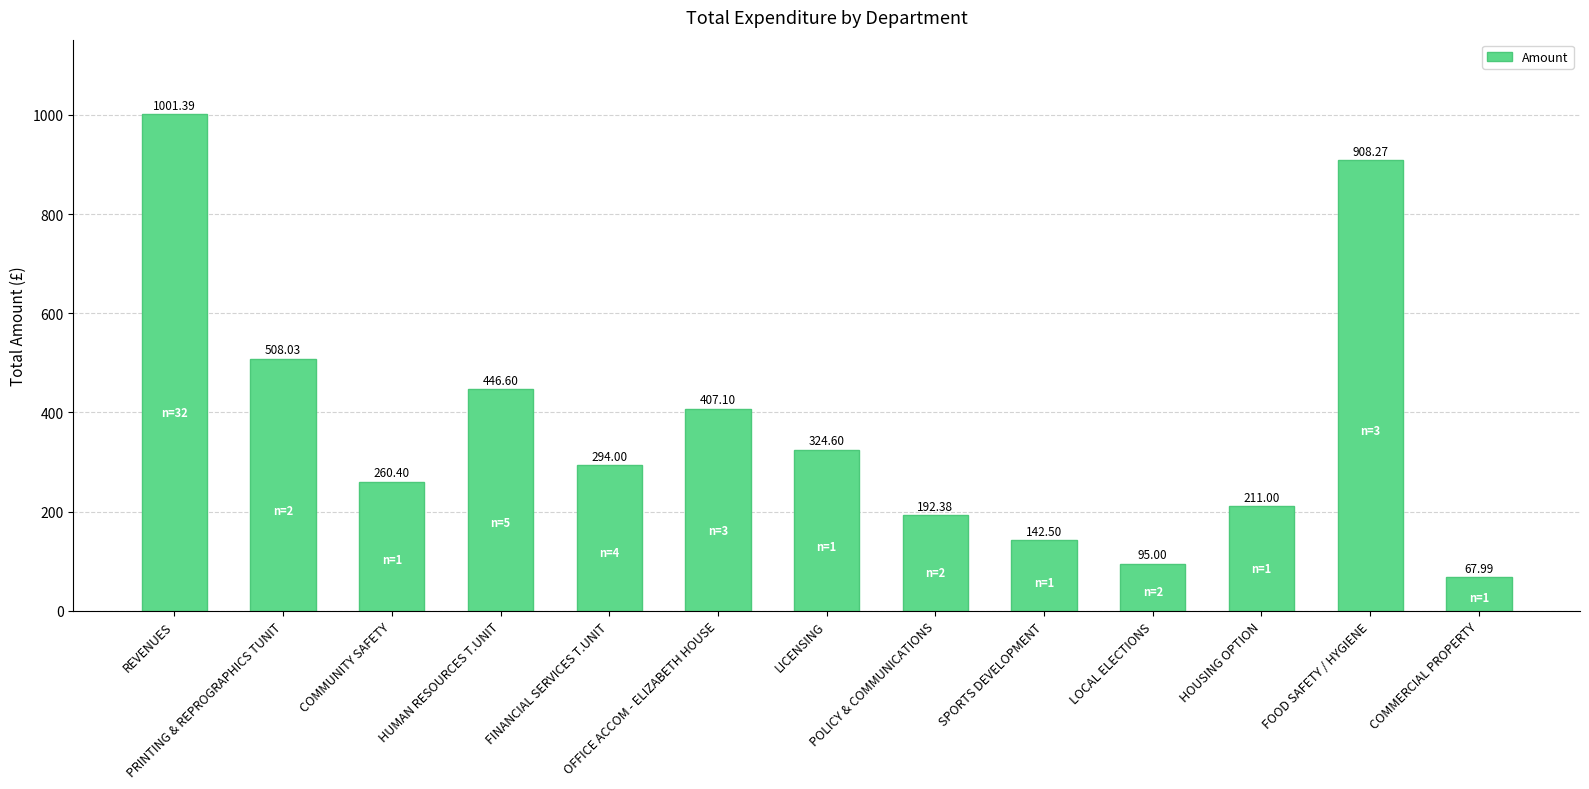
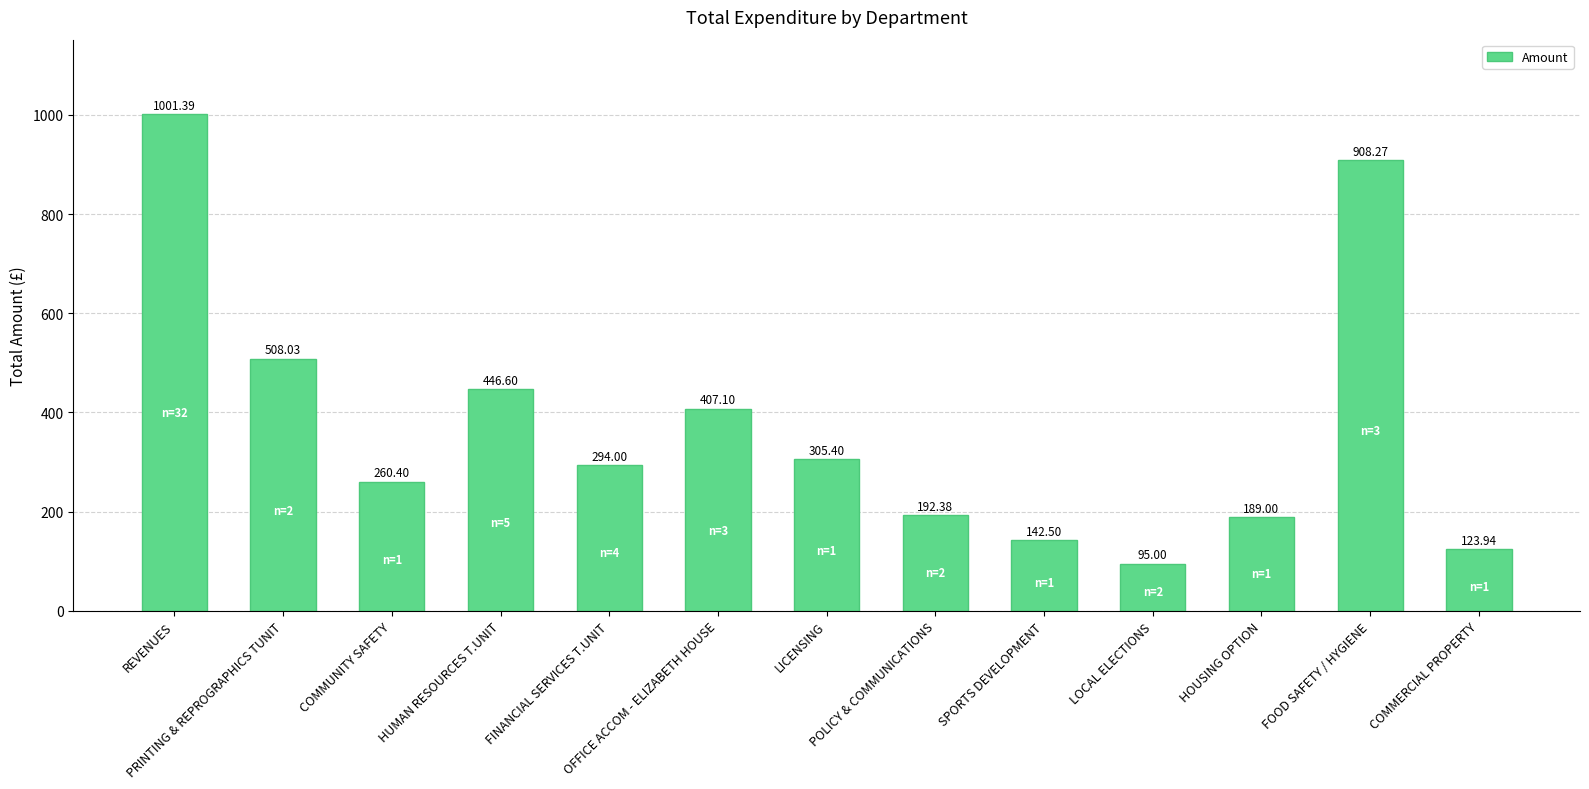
  {
    "REVENUES": 1001.39,
    "PRINTING & REPROGRAPHICS TUNIT": 508.03,
    "COMMUNITY SAFETY": 260.40,
    "HUMAN RESOURCES T.UNIT": 446.60,
    "FINANCIAL SERVICES T.UNIT": 294.00,
    "OFFICE ACCOM - ELIZABETH HOUSE": 407.10,
-   "LICENSING": 324.60,
+   "LICENSING": 305.40,
    "POLICY & COMMUNICATIONS": 192.38,
    "SPORTS DEVELOPMENT": 142.50,
    "LOCAL ELECTIONS": 95.00,
-   "HOUSING OPTION": 211.00,
+   "HOUSING OPTION": 189.00,
    "FOOD SAFETY / HYGIENE": 908.27,
-   "COMMERCIAL PROPERTY": 67.99
+   "COMMERCIAL PROPERTY": 123.94
  }
